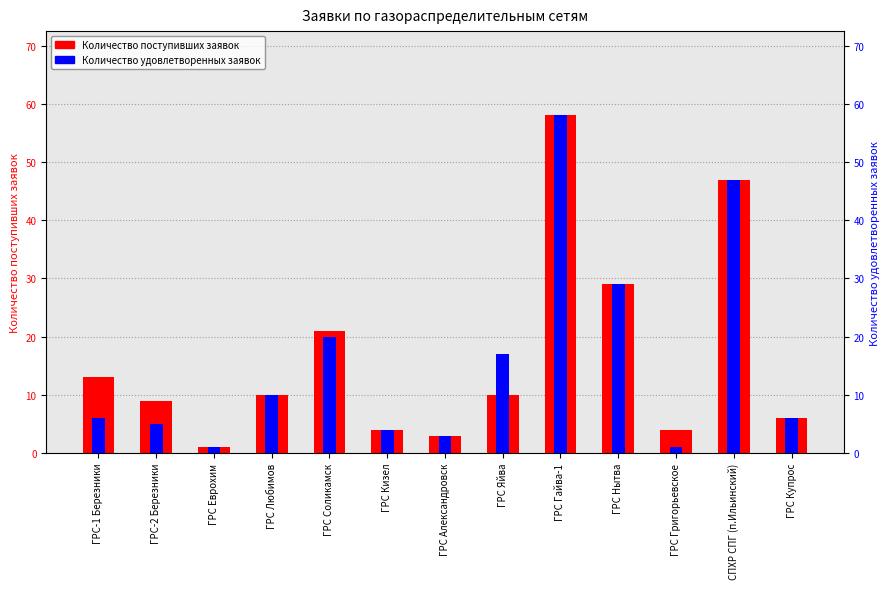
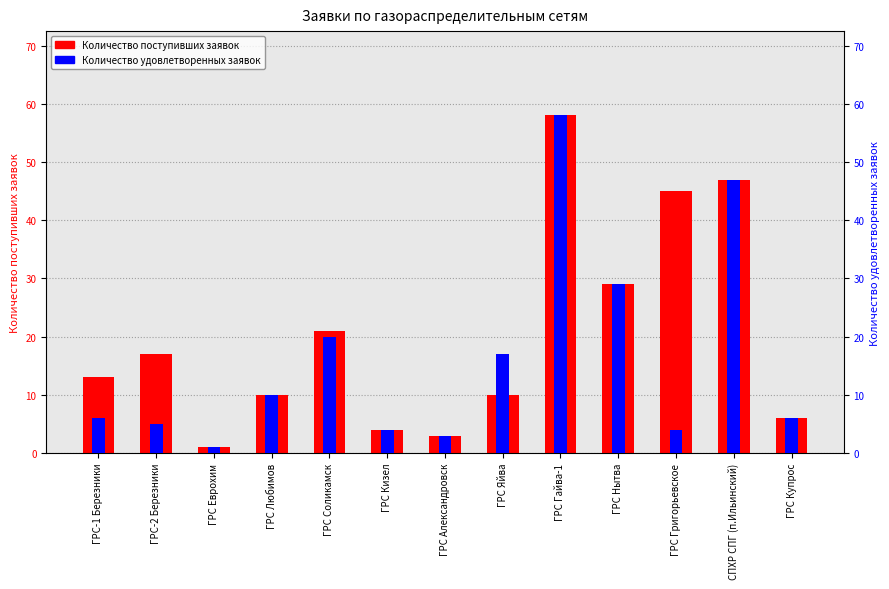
  {
    "Количество поступивших заявок": {
      "ГРС-1 Березники": 13,
-     "ГРС-2 Березники": 9,
+     "ГРС-2 Березники": 17,
      "ГРС Еврохим": 1,
      "ГРС Любимов": 10,
      "ГРС Соликамск": 21,
      "ГРС Кизел": 4,
      "ГРС Александровск": 3,
      "ГРС Яйва": 10,
      "ГРС Гайва-1": 58,
      "ГРС Нытва": 29,
-     "ГРС Григорьевское": 4,
+     "ГРС Григорьевское": 45,
      "СПХР СПГ (п.Ильинский)": 47,
      "ГРС Купрос": 6
    },
    "Количество удовлетворенных заявок": {
      "ГРС-1 Березники": 6,
      "ГРС-2 Березники": 5,
      "ГРС Еврохим": 1,
      "ГРС Любимов": 10,
      "ГРС Соликамск": 20,
      "ГРС Кизел": 4,
      "ГРС Александровск": 3,
      "ГРС Яйва": 17,
      "ГРС Гайва-1": 58,
      "ГРС Нытва": 29,
-     "ГРС Григорьевское": 1,
+     "ГРС Григорьевское": 4,
      "СПХР СПГ (п.Ильинский)": 47,
      "ГРС Купрос": 6
    }
  }
